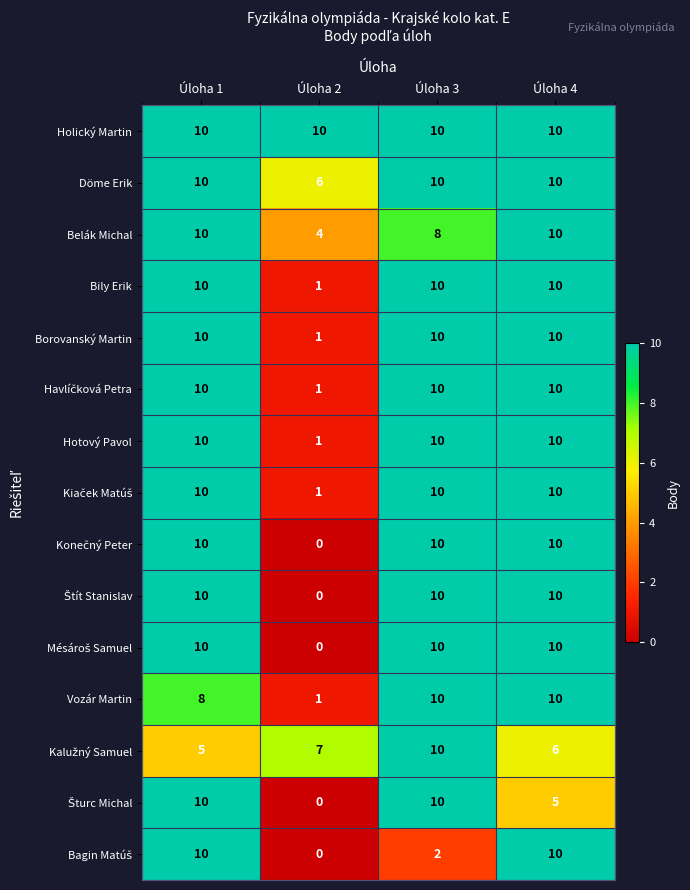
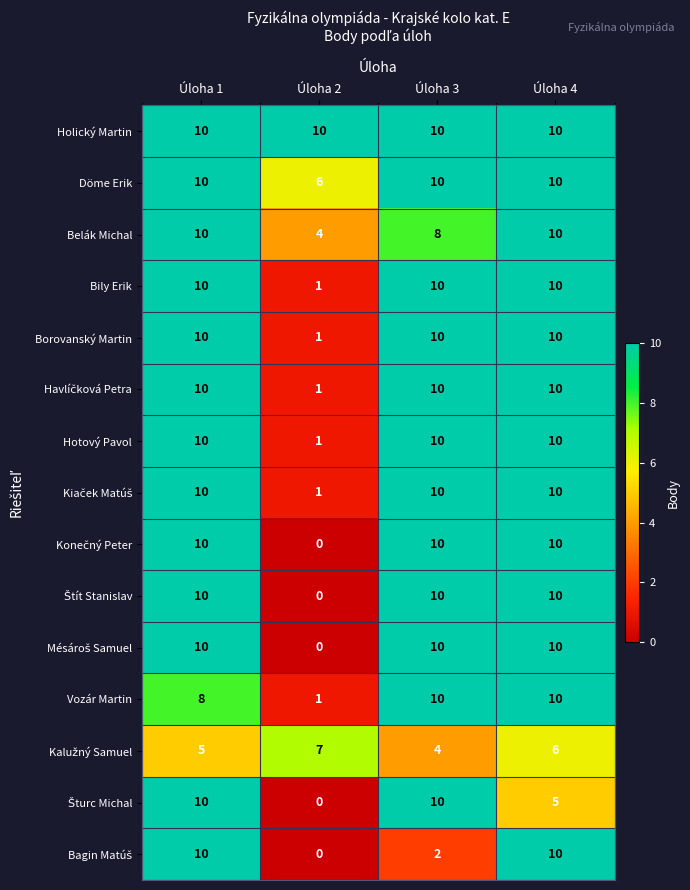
  {
    "Holický Martin": {
      "Úloha 1": 10,
      "Úloha 2": 10,
      "Úloha 3": 10,
      "Úloha 4": 10
    },
    "Döme Erik": {
      "Úloha 1": 10,
      "Úloha 2": 6,
      "Úloha 3": 10,
      "Úloha 4": 10
    },
    "Belák Michal": {
      "Úloha 1": 10,
      "Úloha 2": 4,
      "Úloha 3": 8,
      "Úloha 4": 10
    },
    "Bily Erik": {
      "Úloha 1": 10,
      "Úloha 2": 1,
      "Úloha 3": 10,
      "Úloha 4": 10
    },
    "Borovanský Martin": {
      "Úloha 1": 10,
      "Úloha 2": 1,
      "Úloha 3": 10,
      "Úloha 4": 10
    },
    "Havlíčková Petra": {
      "Úloha 1": 10,
      "Úloha 2": 1,
      "Úloha 3": 10,
      "Úloha 4": 10
    },
    "Hotový Pavol": {
      "Úloha 1": 10,
      "Úloha 2": 1,
      "Úloha 3": 10,
      "Úloha 4": 10
    },
    "Kiaček Matúš": {
      "Úloha 1": 10,
      "Úloha 2": 1,
      "Úloha 3": 10,
      "Úloha 4": 10
    },
    "Konečný Peter": {
      "Úloha 1": 10,
      "Úloha 2": 0,
      "Úloha 3": 10,
      "Úloha 4": 10
    },
    "Štít Stanislav": {
      "Úloha 1": 10,
      "Úloha 2": 0,
      "Úloha 3": 10,
      "Úloha 4": 10
    },
    "Mésároš Samuel": {
      "Úloha 1": 10,
      "Úloha 2": 0,
      "Úloha 3": 10,
      "Úloha 4": 10
    },
    "Vozár Martin": {
      "Úloha 1": 8,
      "Úloha 2": 1,
      "Úloha 3": 10,
      "Úloha 4": 10
    },
    "Kalužný Samuel": {
      "Úloha 1": 5,
      "Úloha 2": 7,
-     "Úloha 3": 10,
+     "Úloha 3": 4,
      "Úloha 4": 6
    },
    "Šturc Michal": {
      "Úloha 1": 10,
      "Úloha 2": 0,
      "Úloha 3": 10,
      "Úloha 4": 5
    },
    "Bagin Matúš": {
      "Úloha 1": 10,
      "Úloha 2": 0,
      "Úloha 3": 2,
      "Úloha 4": 10
    }
  }
